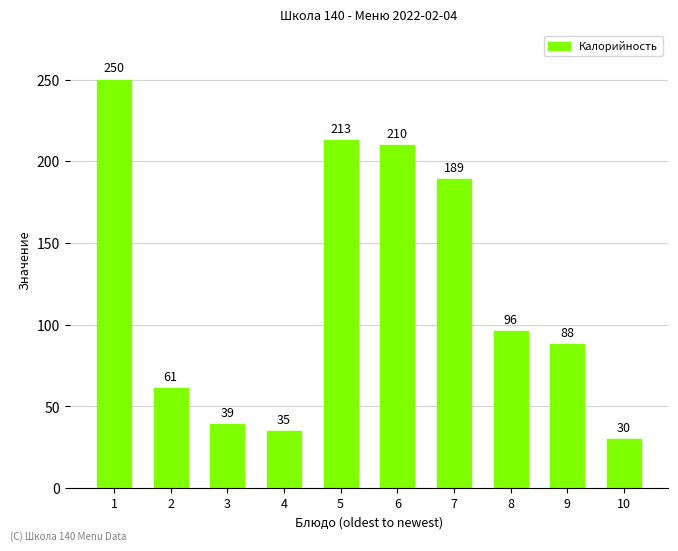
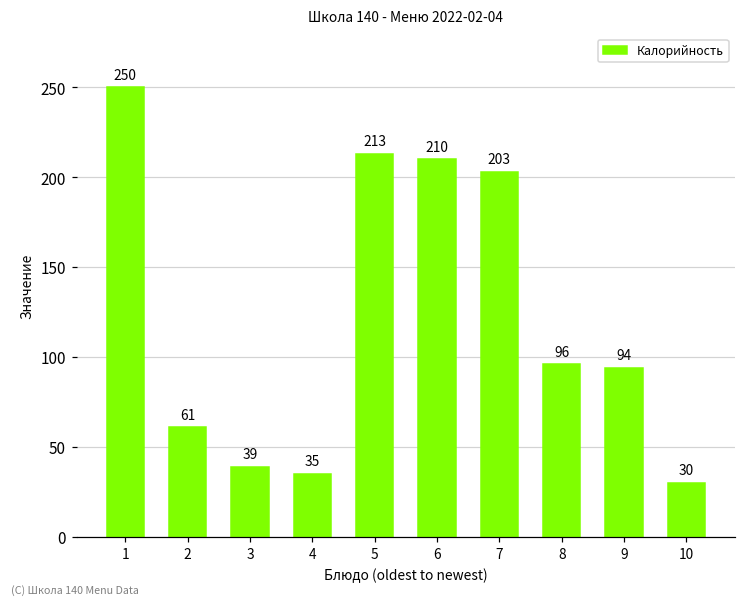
  {
    "1": 250,
    "2": 61,
    "3": 39,
    "4": 35,
    "5": 213,
    "6": 210,
-   "7": 189,
+   "7": 203,
    "8": 96,
-   "9": 88,
+   "9": 94,
    "10": 30
  }
